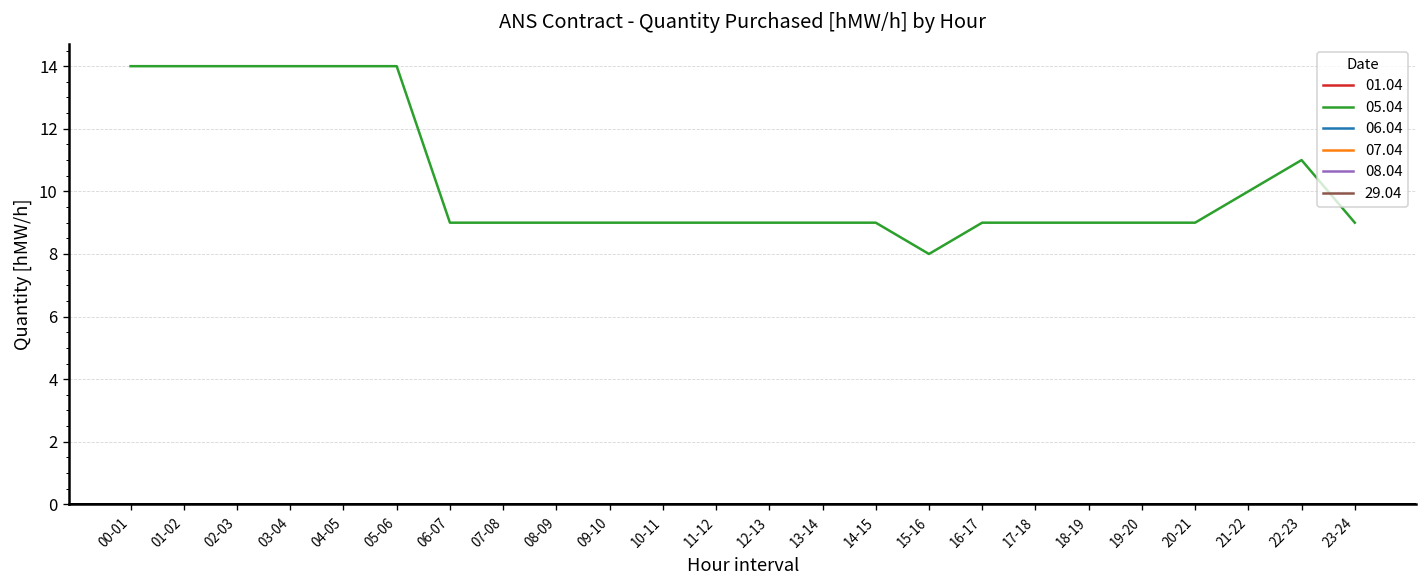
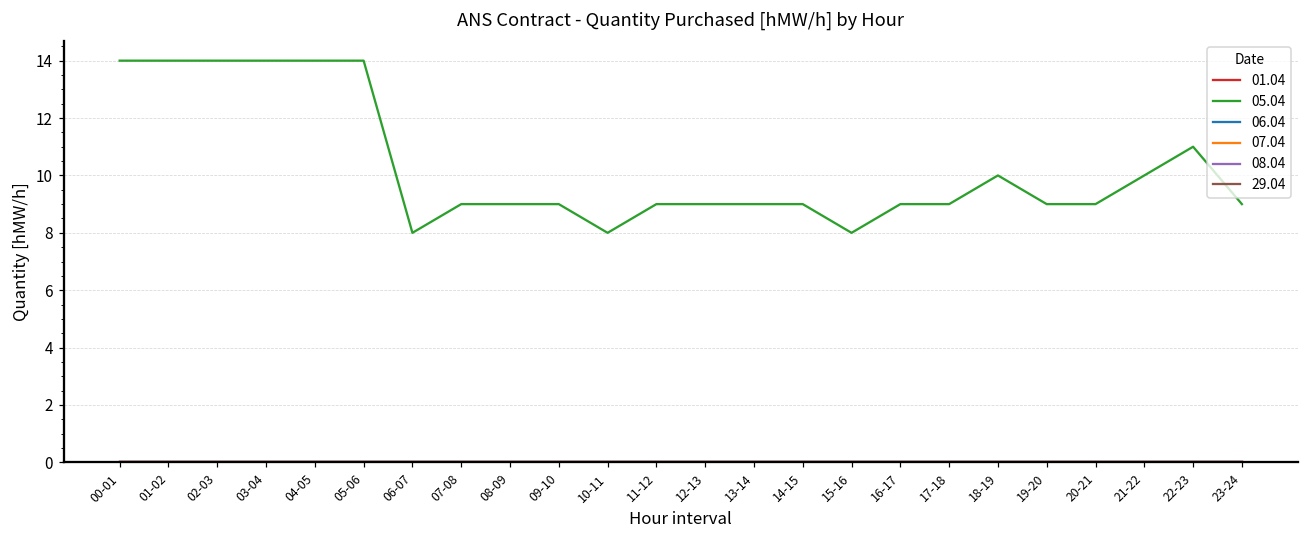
  {
    "29.04": {
      "00-01": 0,
      "01-02": 0,
      "02-03": 0,
      "03-04": 0,
      "04-05": 0,
      "05-06": 0,
      "06-07": 0,
      "07-08": 0,
      "08-09": 0,
      "09-10": 0,
      "10-11": 0,
      "11-12": 0,
      "12-13": 0,
      "13-14": 0,
      "14-15": 0,
      "15-16": 0,
      "16-17": 0,
      "17-18": 0,
      "18-19": 0,
      "19-20": 0,
      "20-21": 0,
      "21-22": 0,
      "22-23": 0,
      "23-24": 0
    },
    "05.04": {
      "00-01": 14,
      "01-02": 14,
      "02-03": 14,
      "03-04": 14,
      "04-05": 14,
      "05-06": 14,
-     "06-07": 9,
+     "06-07": 8,
      "07-08": 9,
      "08-09": 9,
      "09-10": 9,
-     "10-11": 9,
+     "10-11": 8,
      "11-12": 9,
      "12-13": 9,
      "13-14": 9,
      "14-15": 9,
      "15-16": 8,
      "16-17": 9,
      "17-18": 9,
-     "18-19": 9,
+     "18-19": 10,
      "19-20": 9,
      "20-21": 9,
      "21-22": 10,
      "22-23": 11,
      "23-24": 9
    }
  }
